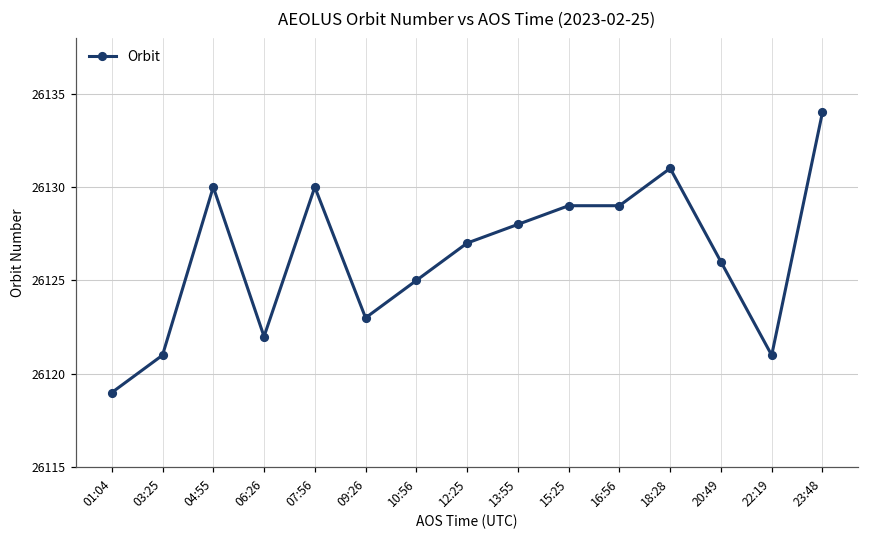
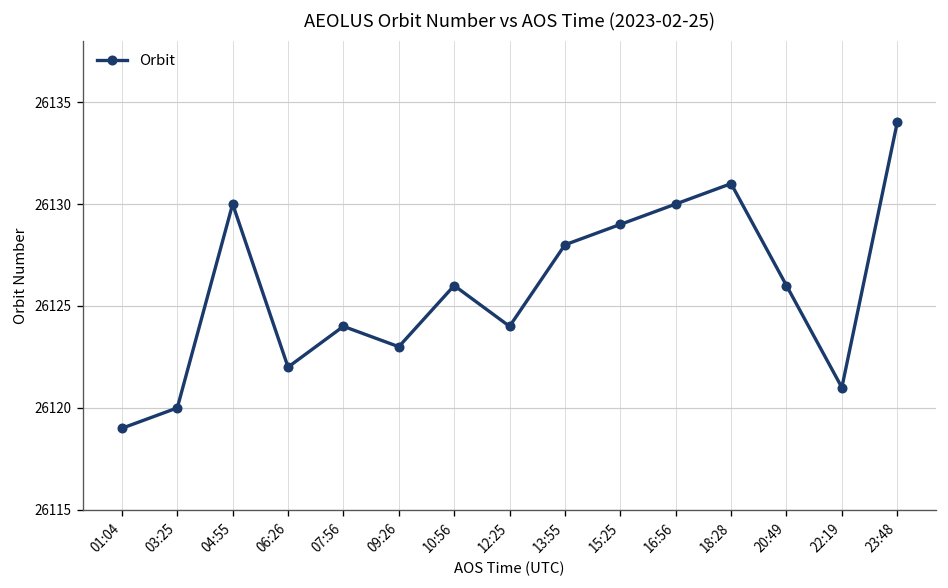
  {
    "01:04": 26119,
-   "03:25": 26121,
+   "03:25": 26120,
    "04:55": 26130,
    "06:26": 26122,
-   "07:56": 26130,
+   "07:56": 26124,
    "09:26": 26123,
-   "10:56": 26125,
-   "12:25": 26127,
+   "10:56": 26126,
+   "12:25": 26124,
    "13:55": 26128,
    "15:25": 26129,
-   "16:56": 26129,
+   "16:56": 26130,
    "18:28": 26131,
    "20:49": 26126,
    "22:19": 26121,
    "23:48": 26134
  }
